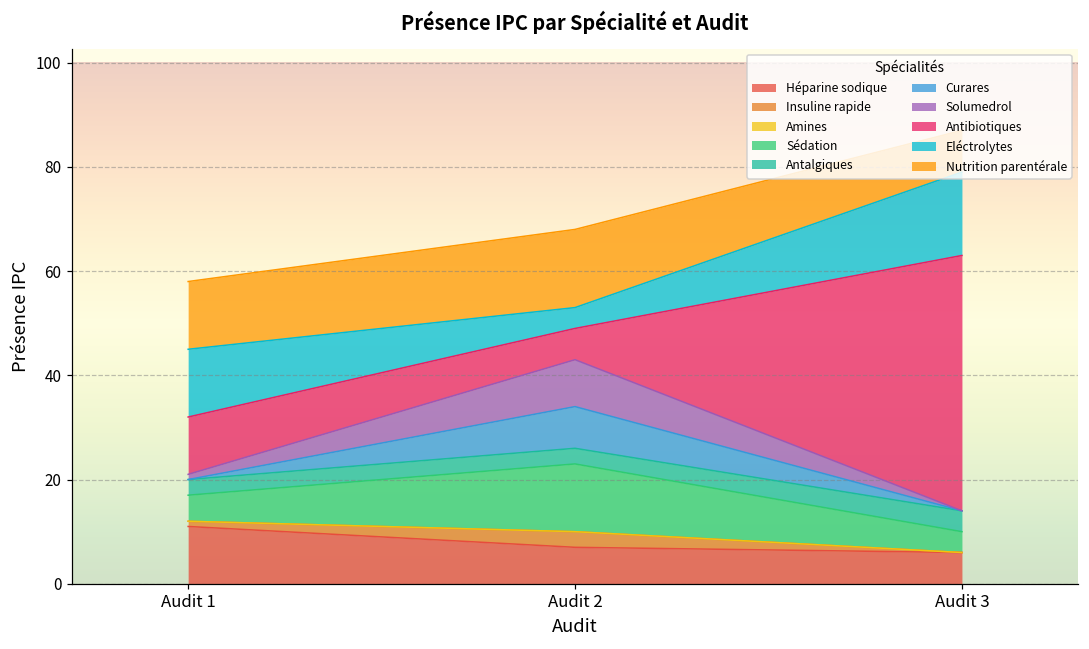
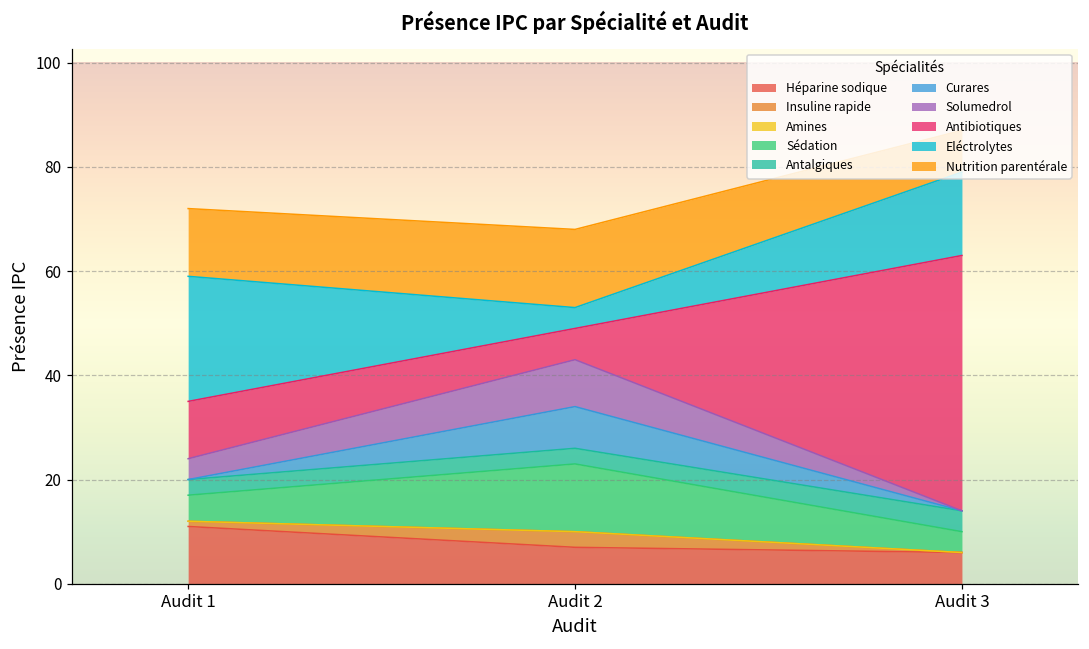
  {
    "Héparine sodique": {
      "Audit 1": 11,
      "Audit 2": 7
    },
    "Curares": {
      "Audit 2": 8
    },
    "Solumedrol": {
-     "Audit 1": 1,
+     "Audit 1": 4,
      "Audit 2": 9
    },
    "Antibiotiques": {
      "Audit 1": 11,
      "Audit 2": 6,
      "Audit 3": 49
    },
    "Eléctrolytes": {
-     "Audit 1": 13,
+     "Audit 1": 24,
      "Audit 2": 4,
      "Audit 3": 16
    }
  }
